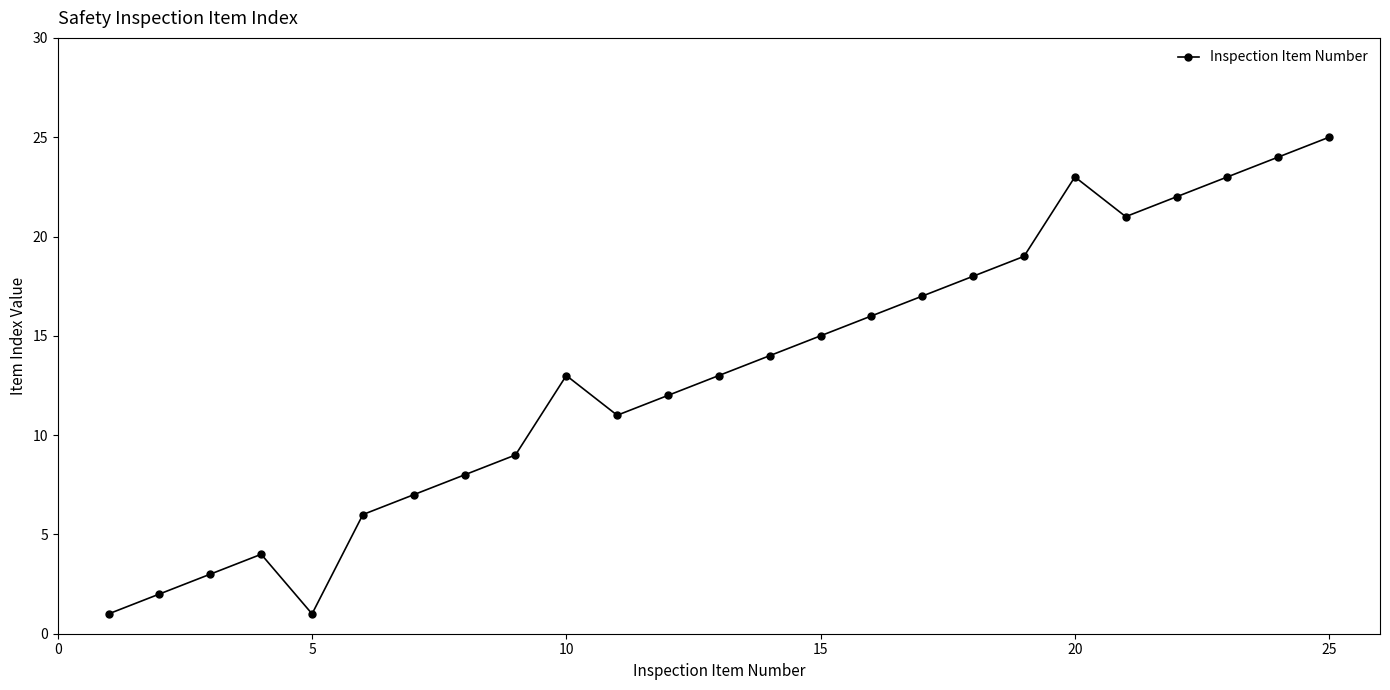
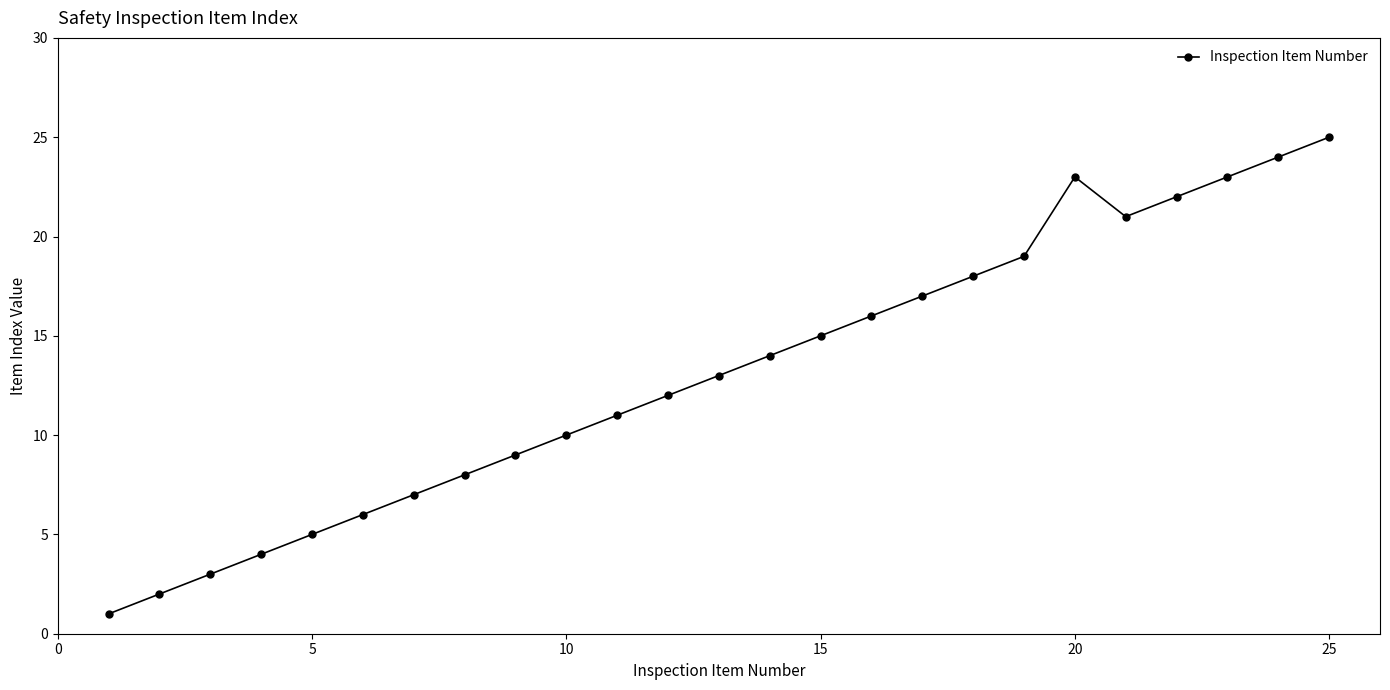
  {
-   "5": 1,
-   "10": 13,
+   "5": 5,
+   "10": 10,
    "15": 15,
    "20": 23,
    "25": 25
  }
